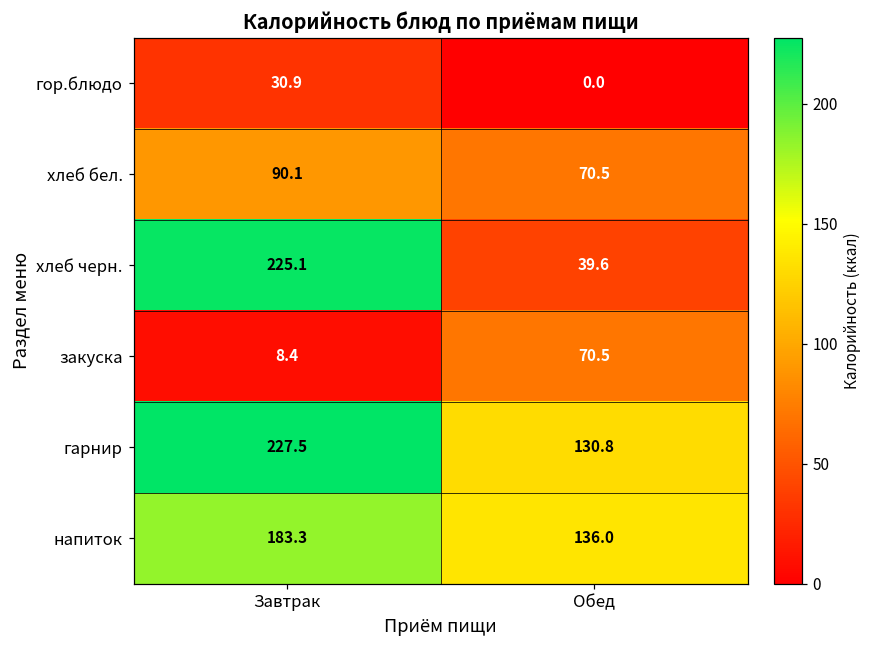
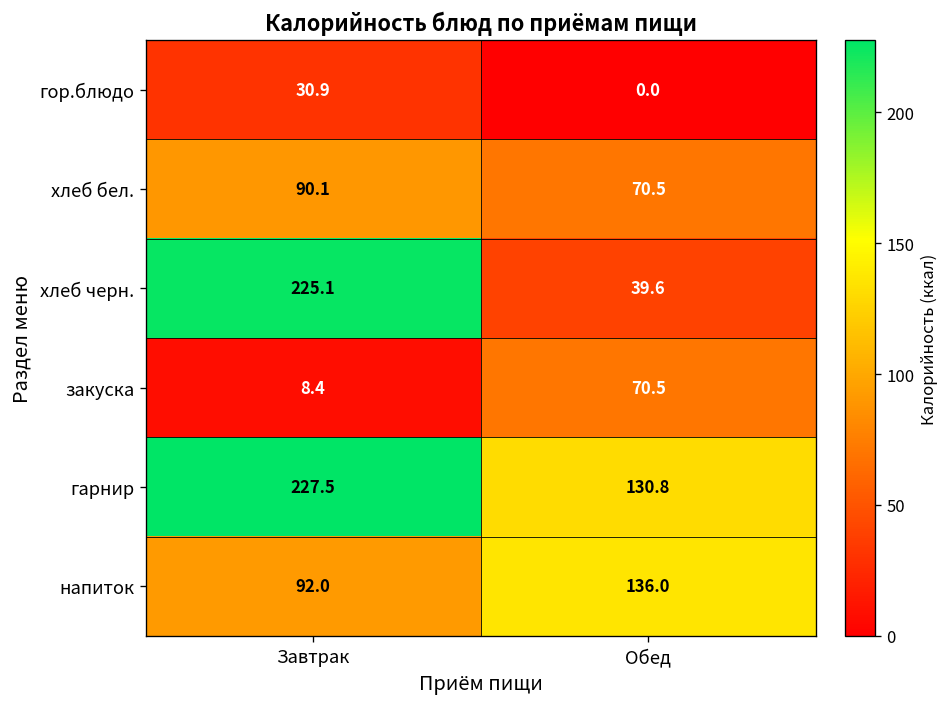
  {
    "гор.блюдо": {
      "Завтрак": 30.9,
      "Обед": 0.0
    },
    "хлеб бел.": {
      "Завтрак": 90.1,
      "Обед": 70.5
    },
    "хлеб черн.": {
      "Завтрак": 225.1,
      "Обед": 39.6
    },
    "закуска": {
      "Завтрак": 8.4,
      "Обед": 70.5
    },
    "гарнир": {
      "Завтрак": 227.5,
      "Обед": 130.8
    },
    "напиток": {
-     "Завтрак": 183.3,
+     "Завтрак": 92.0,
      "Обед": 136.0
    }
  }
